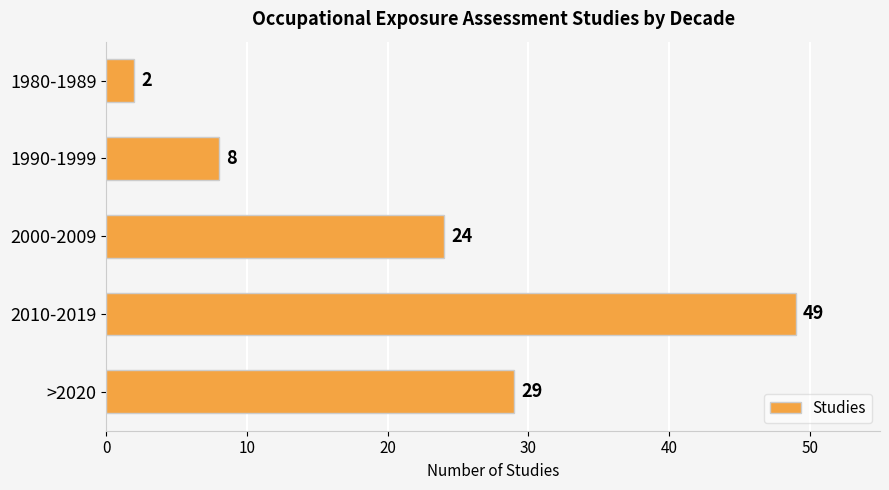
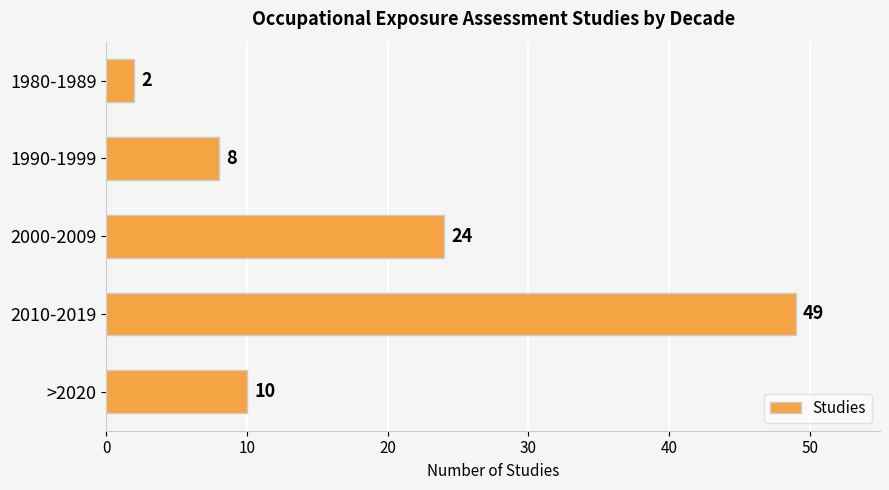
  {
    "1980-1989": 2,
    "1990-1999": 8,
    "2000-2009": 24,
    "2010-2019": 49,
-   ">2020": 29
+   ">2020": 10
  }
